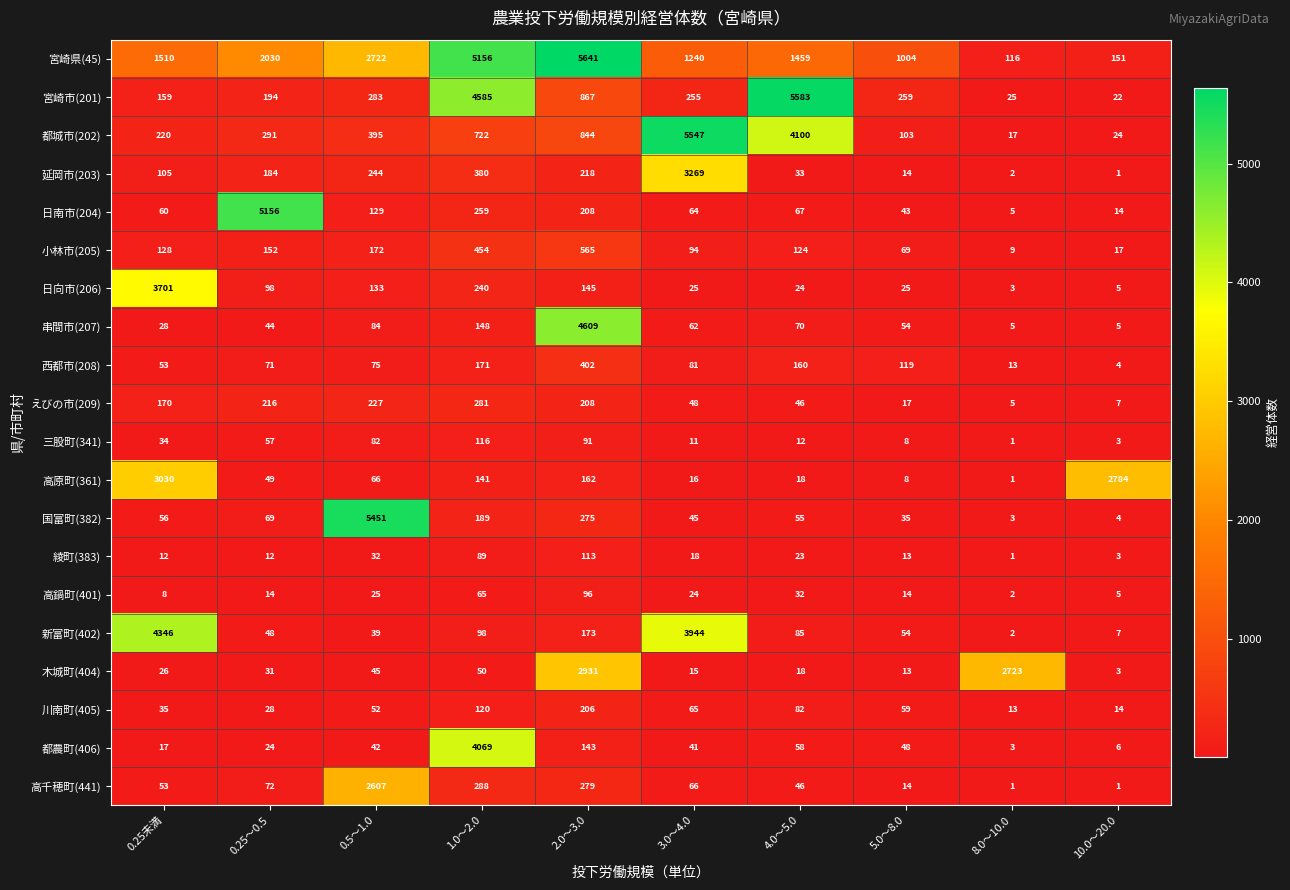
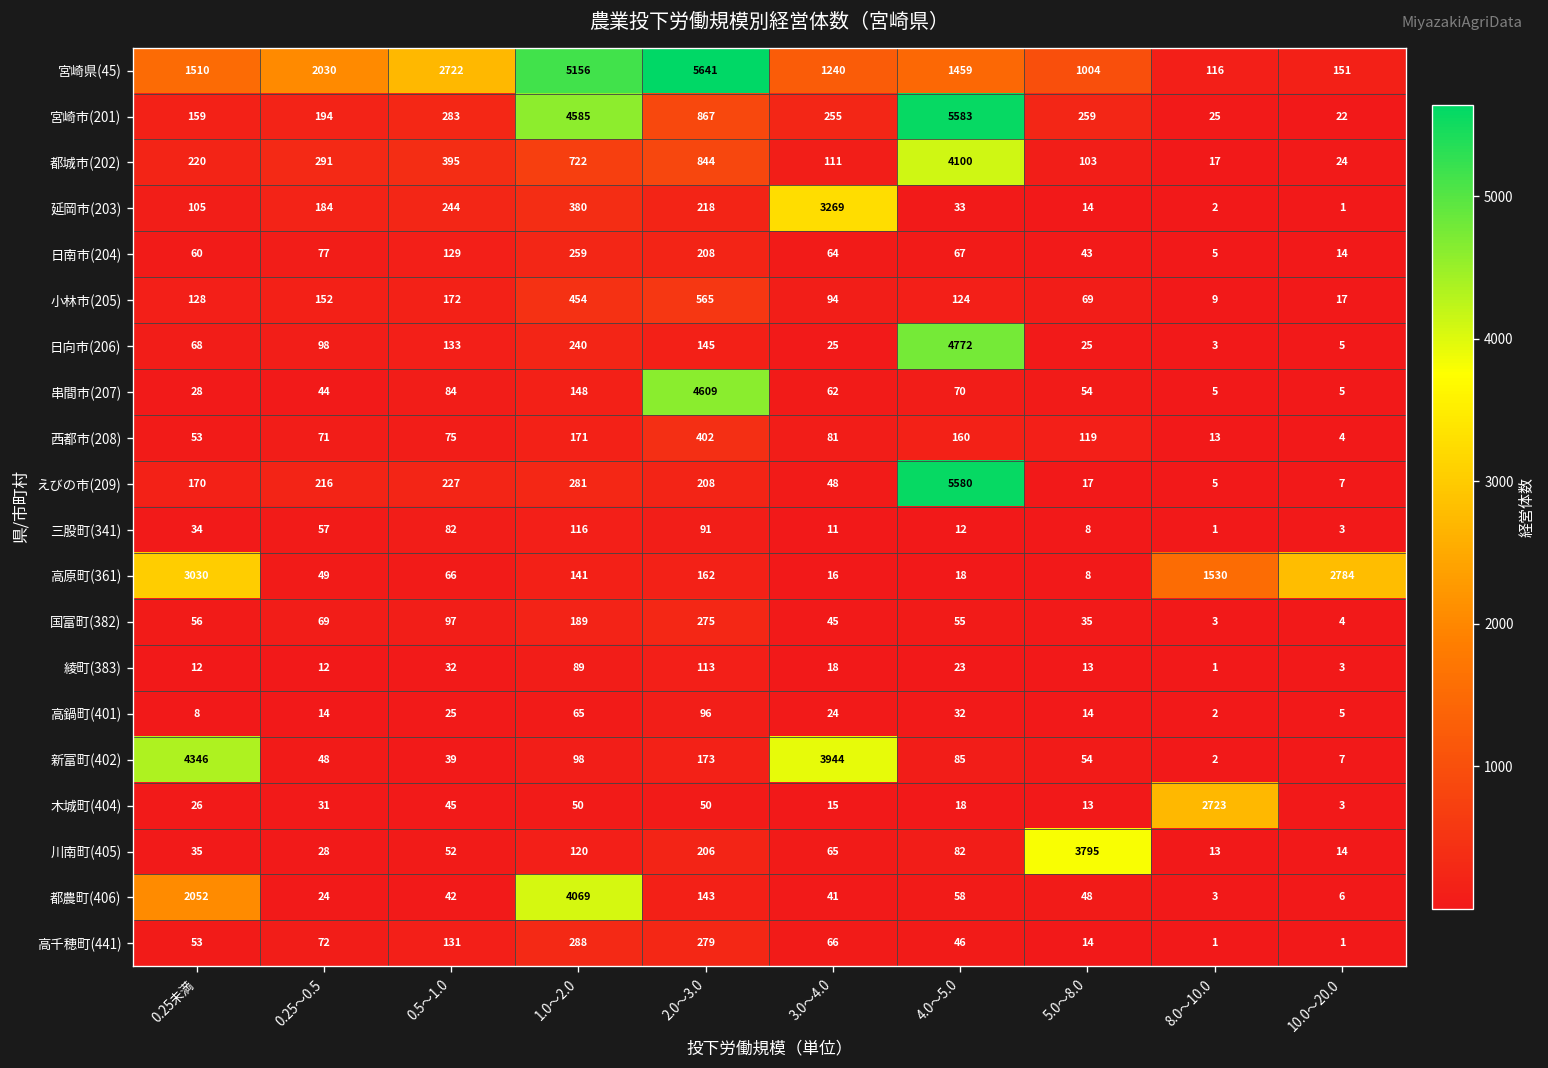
  {
    "宮崎県(45)": {
      "0.25未満": 1510,
      "0.25～0.5": 2030,
      "0.5～1.0": 2722,
      "1.0～2.0": 5156,
      "2.0～3.0": 5641,
      "3.0～4.0": 1240,
      "4.0～5.0": 1459,
      "5.0～8.0": 1004,
      "8.0～10.0": 116,
      "10.0～20.0": 151
    },
    "宮崎市(201)": {
      "0.25未満": 159,
      "0.25～0.5": 194,
      "0.5～1.0": 283,
      "1.0～2.0": 4585,
      "2.0～3.0": 867,
      "3.0～4.0": 255,
      "4.0～5.0": 5583,
      "5.0～8.0": 259,
      "8.0～10.0": 25,
      "10.0～20.0": 22
    },
    "都城市(202)": {
      "0.25未満": 220,
      "0.25～0.5": 291,
      "0.5～1.0": 395,
      "1.0～2.0": 722,
      "2.0～3.0": 844,
-     "3.0～4.0": 5547,
+     "3.0～4.0": 111,
      "4.0～5.0": 4100,
      "5.0～8.0": 103,
      "8.0～10.0": 17,
      "10.0～20.0": 24
    },
    "延岡市(203)": {
      "0.25未満": 105,
      "0.25～0.5": 184,
      "0.5～1.0": 244,
      "1.0～2.0": 380,
      "2.0～3.0": 218,
      "3.0～4.0": 3269,
      "4.0～5.0": 33,
      "5.0～8.0": 14,
      "8.0～10.0": 2,
      "10.0～20.0": 1
    },
    "日南市(204)": {
      "0.25未満": 60,
-     "0.25～0.5": 5156,
+     "0.25～0.5": 77,
      "0.5～1.0": 129,
      "1.0～2.0": 259,
      "2.0～3.0": 208,
      "3.0～4.0": 64,
      "4.0～5.0": 67,
      "5.0～8.0": 43,
      "8.0～10.0": 5,
      "10.0～20.0": 14
    },
    "小林市(205)": {
      "0.25未満": 128,
      "0.25～0.5": 152,
      "0.5～1.0": 172,
      "1.0～2.0": 454,
      "2.0～3.0": 565,
      "3.0～4.0": 94,
      "4.0～5.0": 124,
      "5.0～8.0": 69,
      "8.0～10.0": 9,
      "10.0～20.0": 17
    },
    "日向市(206)": {
-     "0.25未満": 3701,
+     "0.25未満": 68,
      "0.25～0.5": 98,
      "0.5～1.0": 133,
      "1.0～2.0": 240,
      "2.0～3.0": 145,
      "3.0～4.0": 25,
-     "4.0～5.0": 24,
+     "4.0～5.0": 4772,
      "5.0～8.0": 25,
      "8.0～10.0": 3,
      "10.0～20.0": 5
    },
    "串間市(207)": {
      "0.25未満": 28,
      "0.25～0.5": 44,
      "0.5～1.0": 84,
      "1.0～2.0": 148,
      "2.0～3.0": 4609,
      "3.0～4.0": 62,
      "4.0～5.0": 70,
      "5.0～8.0": 54,
      "8.0～10.0": 5,
      "10.0～20.0": 5
    },
    "西都市(208)": {
      "0.25未満": 53,
      "0.25～0.5": 71,
      "0.5～1.0": 75,
      "1.0～2.0": 171,
      "2.0～3.0": 402,
      "3.0～4.0": 81,
      "4.0～5.0": 160,
      "5.0～8.0": 119,
      "8.0～10.0": 13,
      "10.0～20.0": 4
    },
    "えびの市(209)": {
      "0.25未満": 170,
      "0.25～0.5": 216,
      "0.5～1.0": 227,
      "1.0～2.0": 281,
      "2.0～3.0": 208,
      "3.0～4.0": 48,
-     "4.0～5.0": 46,
+     "4.0～5.0": 5580,
      "5.0～8.0": 17,
      "8.0～10.0": 5,
      "10.0～20.0": 7
    },
    "三股町(341)": {
      "0.25未満": 34,
      "0.25～0.5": 57,
      "0.5～1.0": 82,
      "1.0～2.0": 116,
      "2.0～3.0": 91,
      "3.0～4.0": 11,
      "4.0～5.0": 12,
      "5.0～8.0": 8,
      "8.0～10.0": 1,
      "10.0～20.0": 3
    },
    "高原町(361)": {
      "0.25未満": 3030,
      "0.25～0.5": 49,
      "0.5～1.0": 66,
      "1.0～2.0": 141,
      "2.0～3.0": 162,
      "3.0～4.0": 16,
      "4.0～5.0": 18,
      "5.0～8.0": 8,
-     "8.0～10.0": 1,
+     "8.0～10.0": 1530,
      "10.0～20.0": 2784
    },
    "国富町(382)": {
      "0.25未満": 56,
      "0.25～0.5": 69,
-     "0.5～1.0": 5451,
+     "0.5～1.0": 97,
      "1.0～2.0": 189,
      "2.0～3.0": 275,
      "3.0～4.0": 45,
      "4.0～5.0": 55,
      "5.0～8.0": 35,
      "8.0～10.0": 3,
      "10.0～20.0": 4
    },
    "綾町(383)": {
      "0.25未満": 12,
      "0.25～0.5": 12,
      "0.5～1.0": 32,
      "1.0～2.0": 89,
      "2.0～3.0": 113,
      "3.0～4.0": 18,
      "4.0～5.0": 23,
      "5.0～8.0": 13,
      "8.0～10.0": 1,
      "10.0～20.0": 3
    },
    "高鍋町(401)": {
      "0.25未満": 8,
      "0.25～0.5": 14,
      "0.5～1.0": 25,
      "1.0～2.0": 65,
      "2.0～3.0": 96,
      "3.0～4.0": 24,
      "4.0～5.0": 32,
      "5.0～8.0": 14,
      "8.0～10.0": 2,
      "10.0～20.0": 5
    },
    "新富町(402)": {
      "0.25未満": 4346,
      "0.25～0.5": 48,
      "0.5～1.0": 39,
      "1.0～2.0": 98,
      "2.0～3.0": 173,
      "3.0～4.0": 3944,
      "4.0～5.0": 85,
      "5.0～8.0": 54,
      "8.0～10.0": 2,
      "10.0～20.0": 7
    },
    "木城町(404)": {
      "0.25未満": 26,
      "0.25～0.5": 31,
      "0.5～1.0": 45,
      "1.0～2.0": 50,
-     "2.0～3.0": 2931,
+     "2.0～3.0": 50,
      "3.0～4.0": 15,
      "4.0～5.0": 18,
      "5.0～8.0": 13,
      "8.0～10.0": 2723,
      "10.0～20.0": 3
    },
    "川南町(405)": {
      "0.25未満": 35,
      "0.25～0.5": 28,
      "0.5～1.0": 52,
      "1.0～2.0": 120,
      "2.0～3.0": 206,
      "3.0～4.0": 65,
      "4.0～5.0": 82,
-     "5.0～8.0": 59,
+     "5.0～8.0": 3795,
      "8.0～10.0": 13,
      "10.0～20.0": 14
    },
    "都農町(406)": {
-     "0.25未満": 17,
+     "0.25未満": 2052,
      "0.25～0.5": 24,
      "0.5～1.0": 42,
      "1.0～2.0": 4069,
      "2.0～3.0": 143,
      "3.0～4.0": 41,
      "4.0～5.0": 58,
      "5.0～8.0": 48,
      "8.0～10.0": 3,
      "10.0～20.0": 6
    },
    "高千穂町(441)": {
      "0.25未満": 53,
      "0.25～0.5": 72,
-     "0.5～1.0": 2607,
+     "0.5～1.0": 131,
      "1.0～2.0": 288,
      "2.0～3.0": 279,
      "3.0～4.0": 66,
      "4.0～5.0": 46,
      "5.0～8.0": 14,
      "8.0～10.0": 1,
      "10.0～20.0": 1
    }
  }
